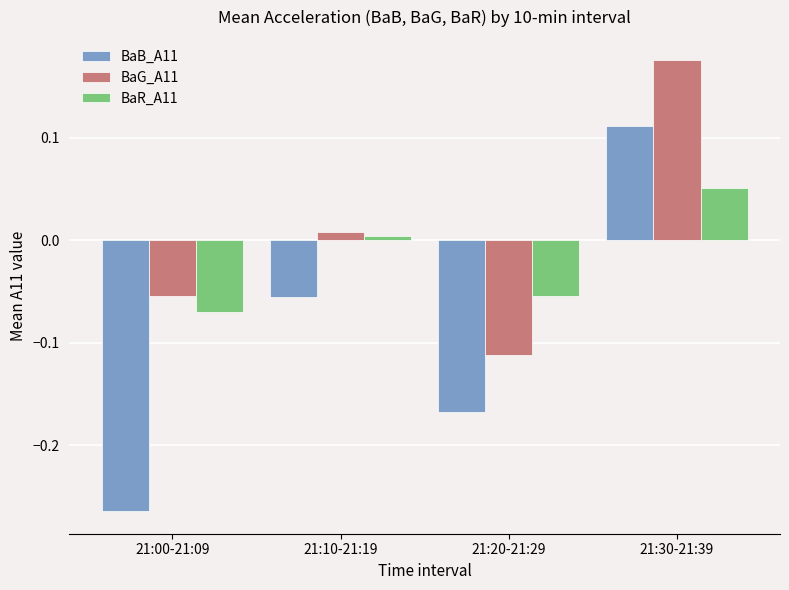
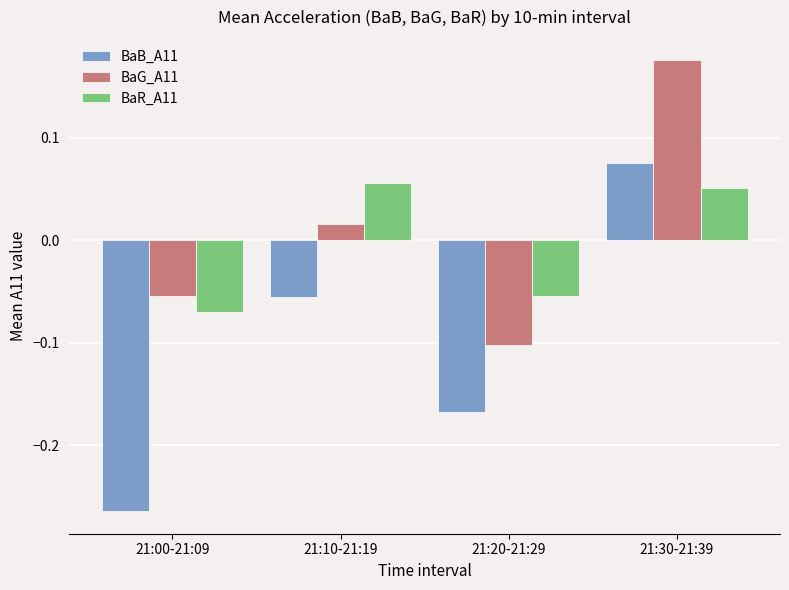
  {
    "BaB_A11": {
      "21:00-21:09": -0.264,
      "21:10-21:19": -0.055,
      "21:20-21:29": -0.167,
-     "21:30-21:39": 0.111
+     "21:30-21:39": 0.075
    },
    "BaG_A11": {
      "21:00-21:09": -0.054,
-     "21:10-21:19": 0.008,
-     "21:20-21:29": -0.112,
+     "21:10-21:19": 0.016,
+     "21:20-21:29": -0.102,
      "21:30-21:39": 0.176
    },
    "BaR_A11": {
      "21:00-21:09": -0.070,
-     "21:10-21:19": 0.004,
+     "21:10-21:19": 0.056,
      "21:20-21:29": -0.054,
      "21:30-21:39": 0.051
    }
  }
